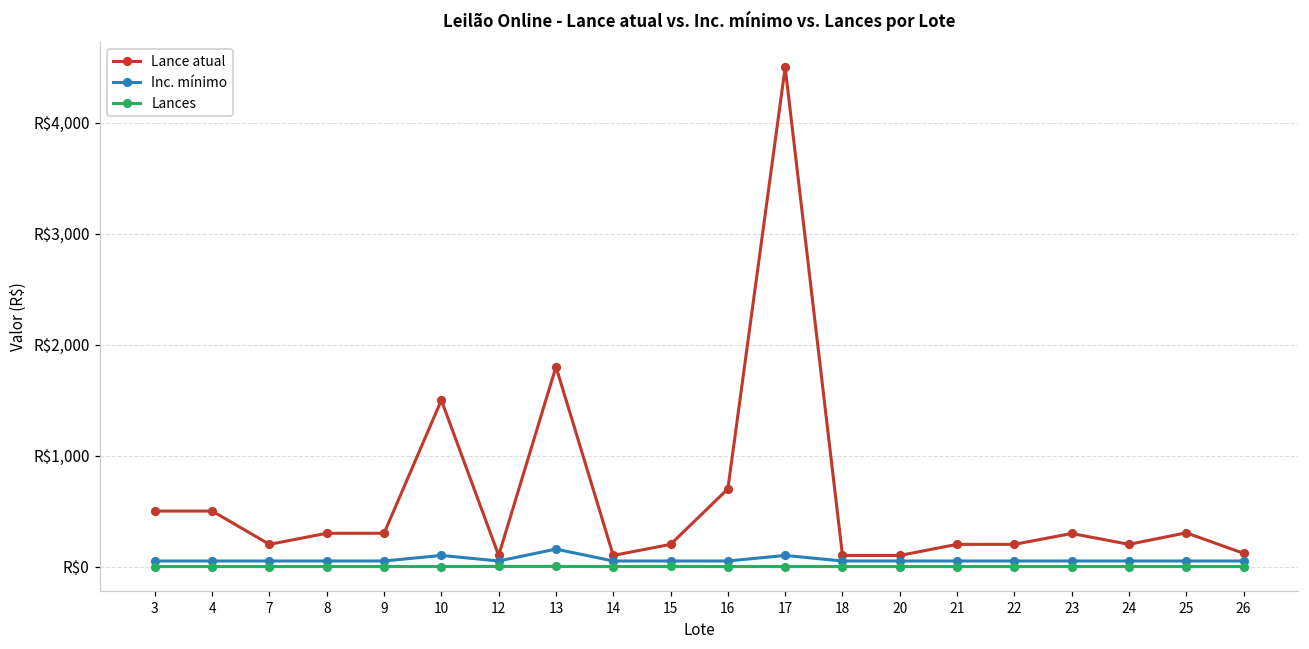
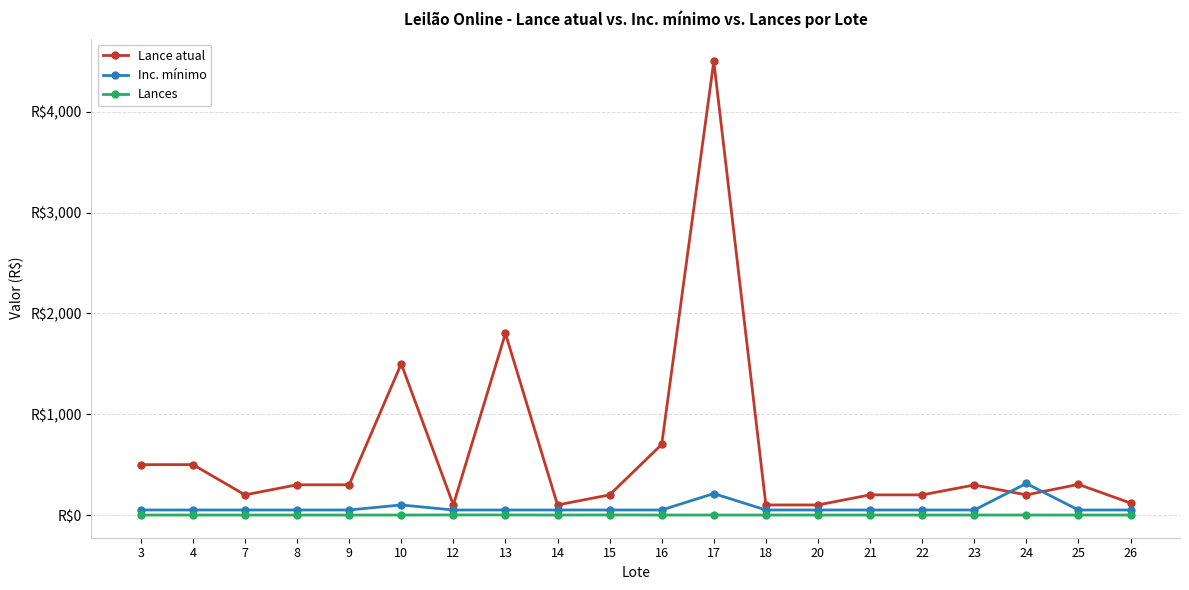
  {
    "Lance atual": {
      "3": "R$500",
      "4": "R$500",
      "7": "R$200",
      "8": "R$300",
      "9": "R$300",
      "10": "R$1,500",
      "12": "R$100",
      "13": "R$1,800",
      "14": "R$100",
      "15": "R$200",
      "16": "R$700",
      "17": "R$4,500",
      "18": "R$100",
      "20": "R$100",
      "21": "R$200",
      "22": "R$200",
      "23": "R$300",
      "24": "R$200",
      "25": "R$300",
      "26": "R$120"
    },
    "Inc. mínimo": {
      "3": "R$50",
      "4": "R$50",
      "7": "R$50",
      "8": "R$50",
      "9": "R$50",
      "10": "R$100",
      "12": "R$50",
-     "13": "R$160",
+     "13": "R$50",
      "14": "R$50",
      "15": "R$50",
      "16": "R$50",
-     "17": "R$100",
+     "17": "R$210",
      "18": "R$50",
      "20": "R$50",
      "21": "R$50",
      "22": "R$50",
      "23": "R$50",
-     "24": "R$50",
+     "24": "R$310",
      "25": "R$50",
      "26": "R$50"
    },
    "Lances": {
      "3": "R$0",
      "4": "R$0",
      "7": "R$0",
      "8": "R$0",
      "9": "R$0",
      "10": "R$0",
      "12": "R$0",
      "13": "R$0",
      "14": "R$0",
      "15": "R$0",
      "16": "R$0",
      "17": "R$0",
      "18": "R$0",
      "20": "R$0",
      "21": "R$0",
      "22": "R$0",
      "23": "R$0",
      "24": "R$0",
      "25": "R$0",
      "26": "R$0"
    }
  }
